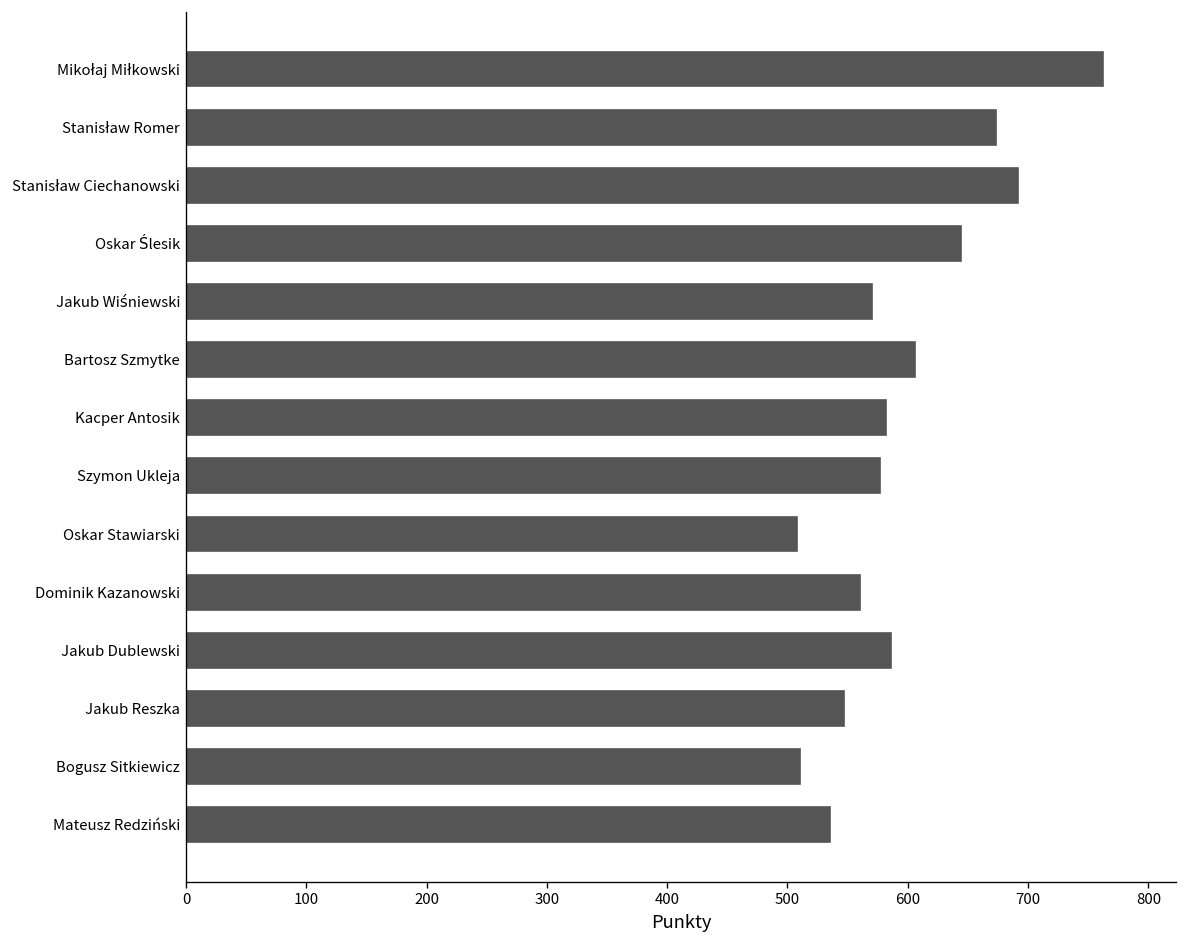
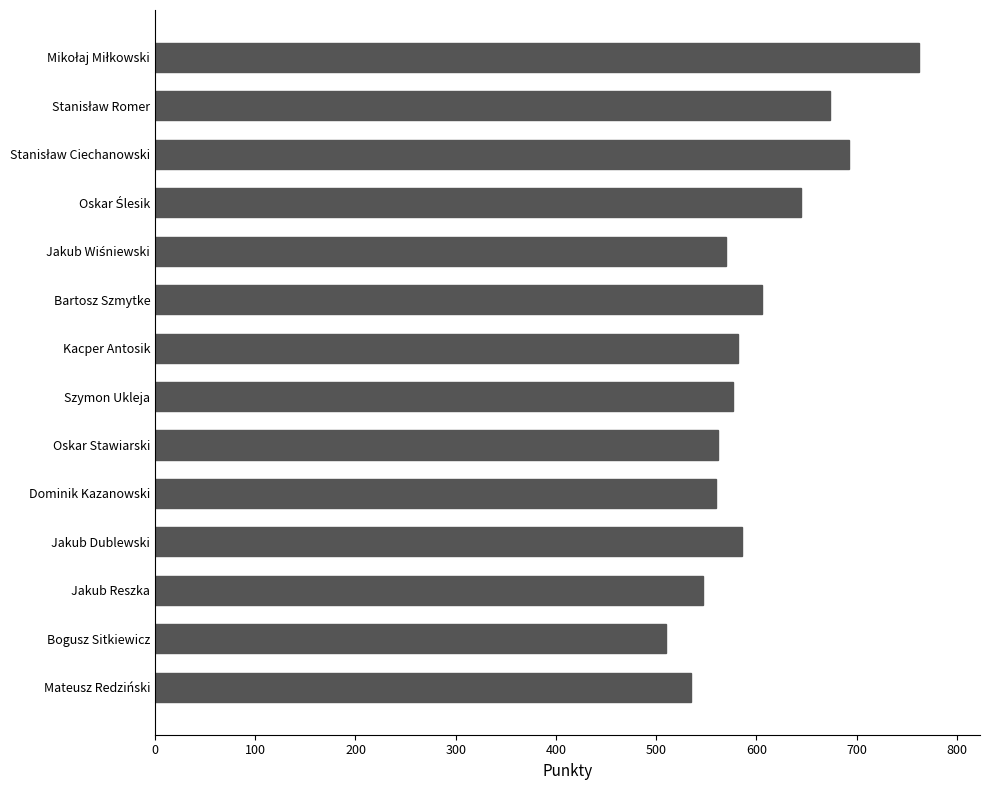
  {
    "Mikołaj Miłkowski": 762,
    "Stanisław Romer": 673,
    "Stanisław Ciechanowski": 692,
    "Oskar Ślesik": 644,
    "Jakub Wiśniewski": 570,
    "Bartosz Szmytke": 606,
    "Kacper Antosik": 582,
    "Szymon Ukleja": 577,
-   "Oskar Stawiarski": 508,
+   "Oskar Stawiarski": 562,
    "Dominik Kazanowski": 560,
    "Jakub Dublewski": 586,
    "Jakub Reszka": 547,
    "Bogusz Sitkiewicz": 510,
    "Mateusz Redziński": 535
  }
